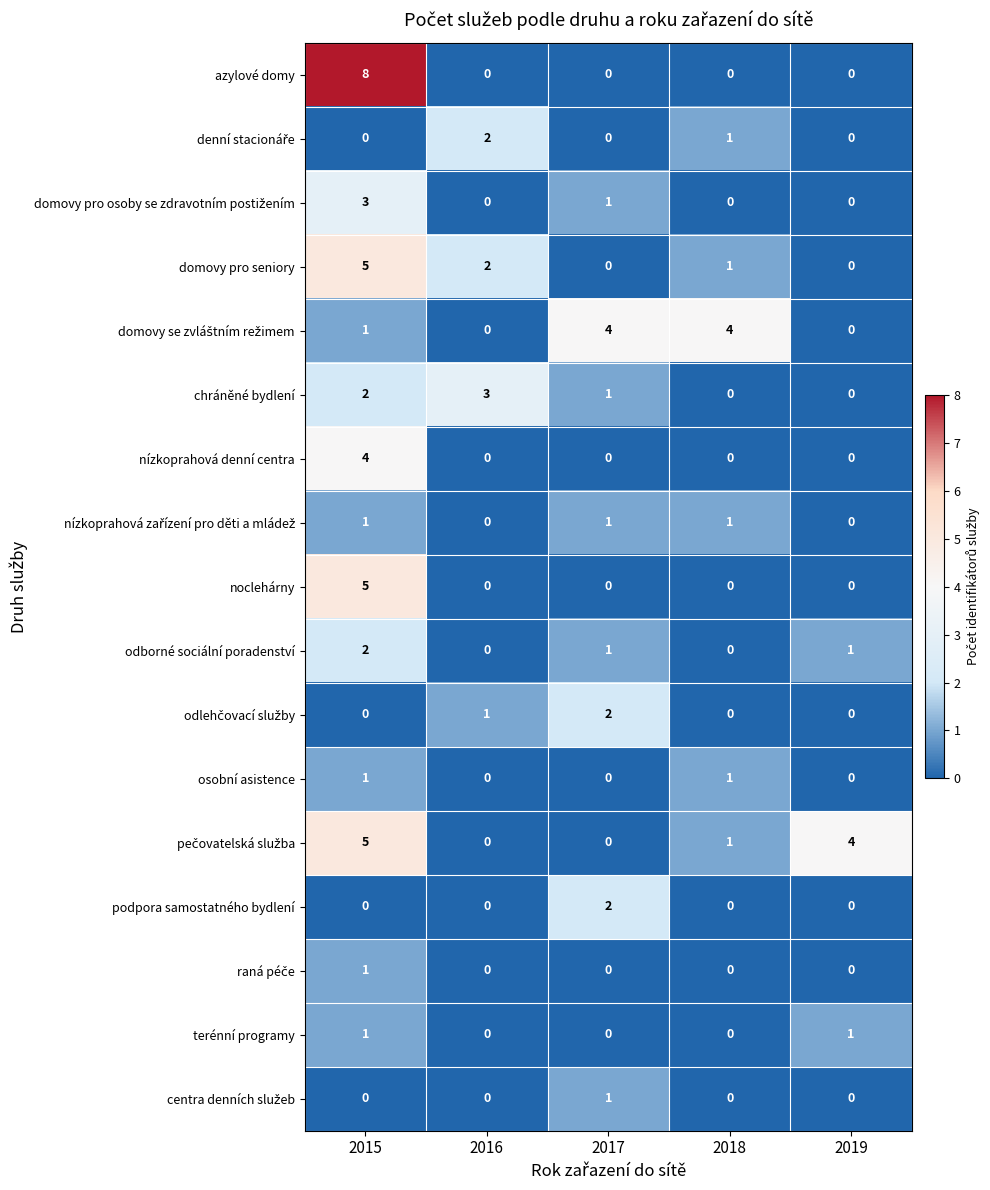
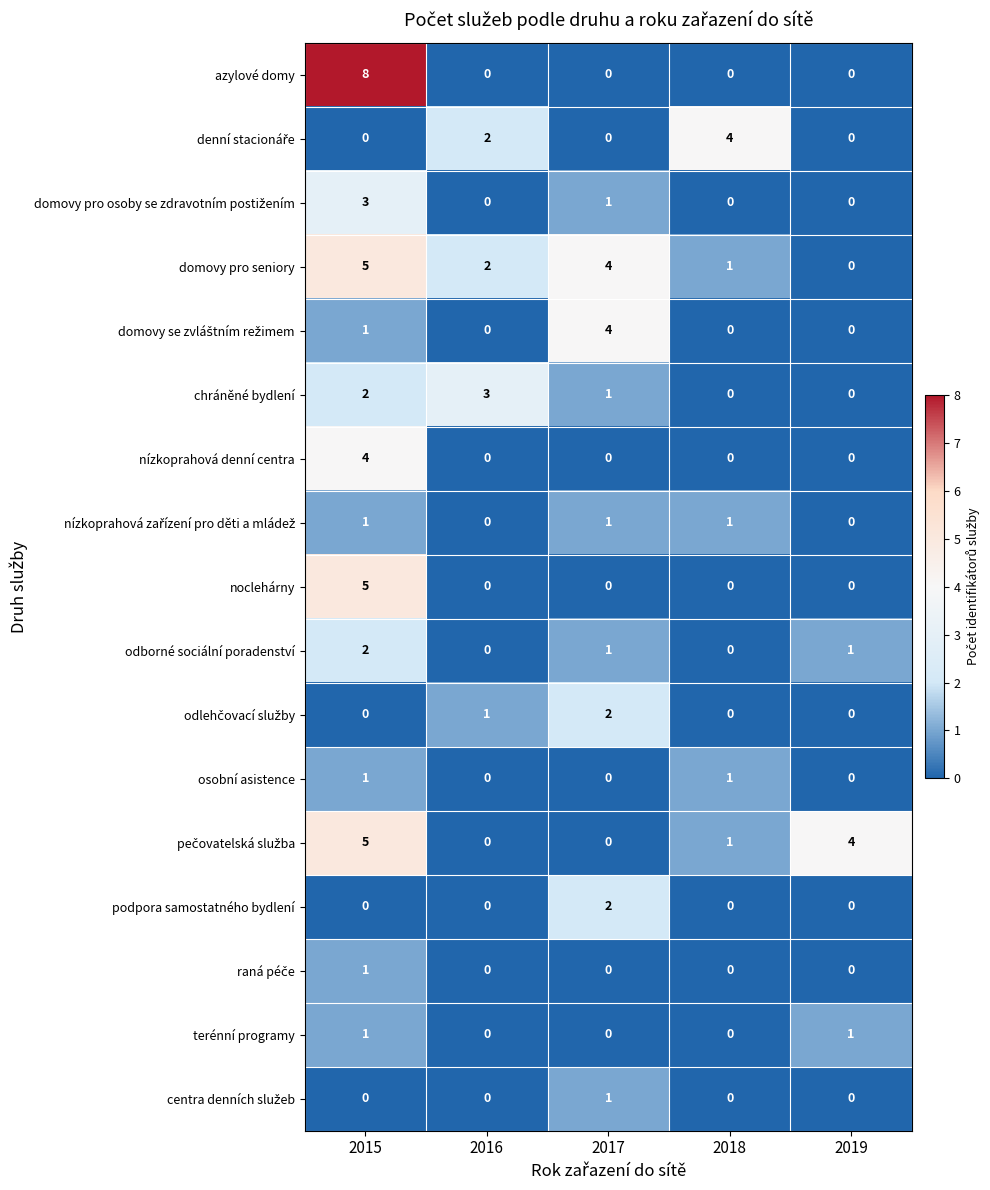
  {
    "azylové domy": {
      "2015": 8,
      "2016": 0,
      "2017": 0,
      "2018": 0,
      "2019": 0
    },
    "denní stacionáře": {
      "2015": 0,
      "2016": 2,
      "2017": 0,
-     "2018": 1,
+     "2018": 4,
      "2019": 0
    },
    "domovy pro osoby se zdravotním postižením": {
      "2015": 3,
      "2016": 0,
      "2017": 1,
      "2018": 0,
      "2019": 0
    },
    "domovy pro seniory": {
      "2015": 5,
      "2016": 2,
-     "2017": 0,
+     "2017": 4,
      "2018": 1,
      "2019": 0
    },
    "domovy se zvláštním režimem": {
      "2015": 1,
      "2016": 0,
      "2017": 4,
-     "2018": 4,
+     "2018": 0,
      "2019": 0
    },
    "chráněné bydlení": {
      "2015": 2,
      "2016": 3,
      "2017": 1,
      "2018": 0,
      "2019": 0
    },
    "nízkoprahová denní centra": {
      "2015": 4,
      "2016": 0,
      "2017": 0,
      "2018": 0,
      "2019": 0
    },
    "nízkoprahová zařízení pro děti a mládež": {
      "2015": 1,
      "2016": 0,
      "2017": 1,
      "2018": 1,
      "2019": 0
    },
    "noclehárny": {
      "2015": 5,
      "2016": 0,
      "2017": 0,
      "2018": 0,
      "2019": 0
    },
    "odborné sociální poradenství": {
      "2015": 2,
      "2016": 0,
      "2017": 1,
      "2018": 0,
      "2019": 1
    },
    "odlehčovací služby": {
      "2015": 0,
      "2016": 1,
      "2017": 2,
      "2018": 0,
      "2019": 0
    },
    "osobní asistence": {
      "2015": 1,
      "2016": 0,
      "2017": 0,
      "2018": 1,
      "2019": 0
    },
    "pečovatelská služba": {
      "2015": 5,
      "2016": 0,
      "2017": 0,
      "2018": 1,
      "2019": 4
    },
    "podpora samostatného bydlení": {
      "2015": 0,
      "2016": 0,
      "2017": 2,
      "2018": 0,
      "2019": 0
    },
    "raná péče": {
      "2015": 1,
      "2016": 0,
      "2017": 0,
      "2018": 0,
      "2019": 0
    },
    "terénní programy": {
      "2015": 1,
      "2016": 0,
      "2017": 0,
      "2018": 0,
      "2019": 1
    },
    "centra denních služeb": {
      "2015": 0,
      "2016": 0,
      "2017": 1,
      "2018": 0,
      "2019": 0
    }
  }
